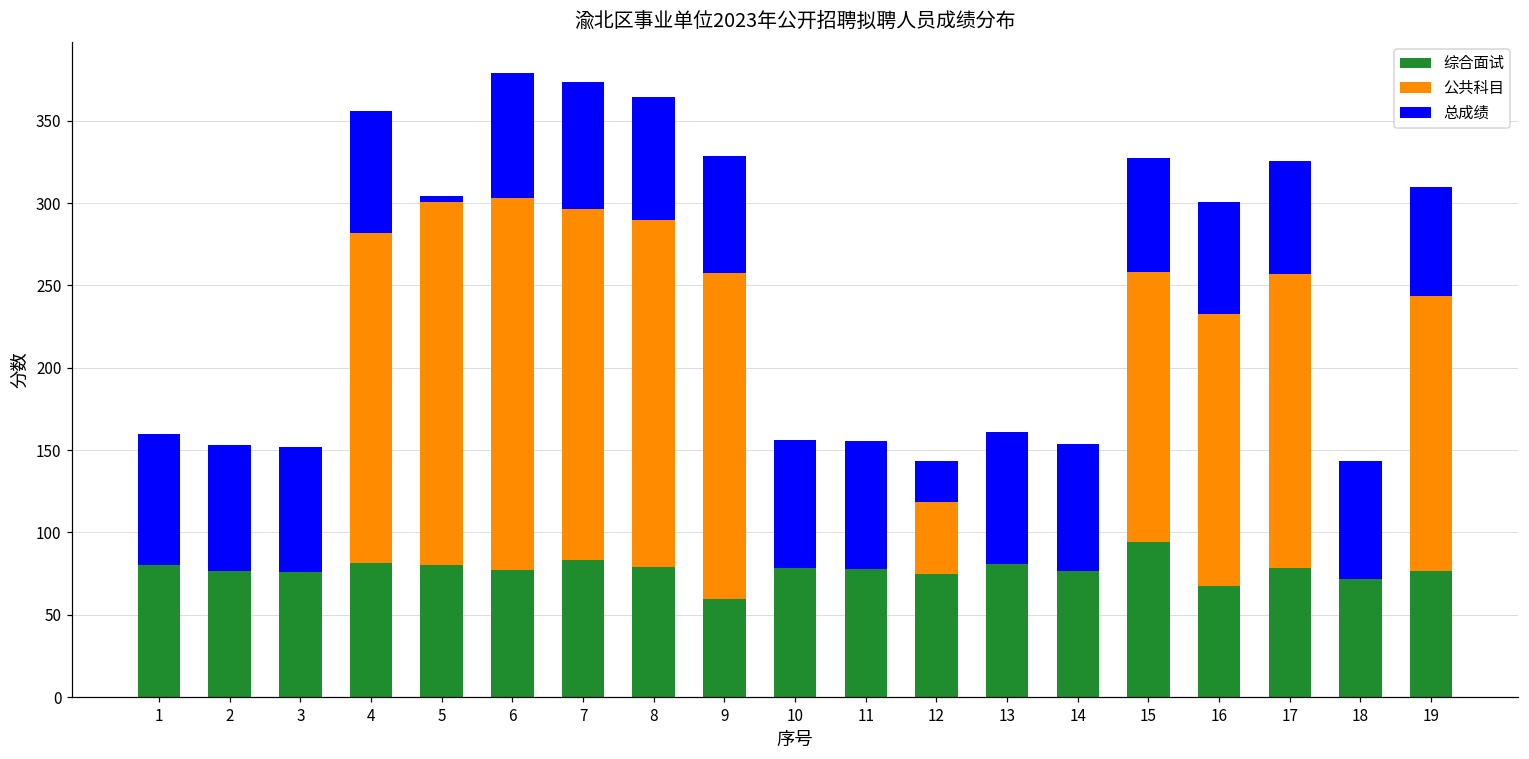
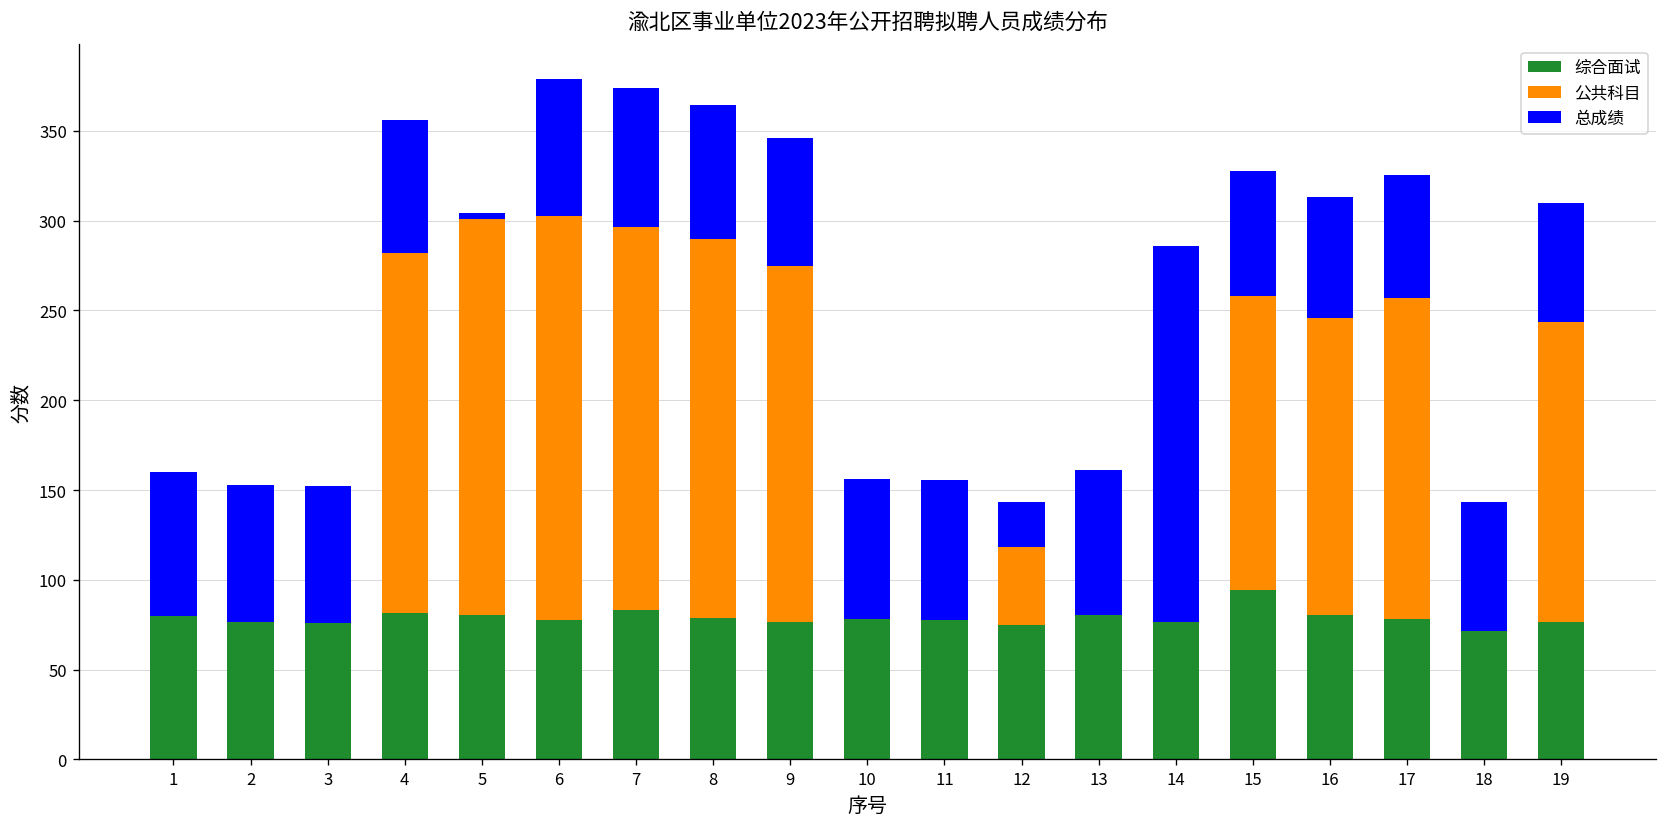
  {
    "综合面试": {
      "1": 80,
      "2": 76,
      "3": 76,
      "4": 82,
      "5": 80,
      "6": 77,
      "7": 83,
      "8": 79,
-     "9": 59,
+     "9": 77,
      "10": 78,
      "11": 78,
      "12": 75,
      "13": 81,
      "14": 77,
      "15": 94,
-     "16": 67,
+     "16": 80,
      "17": 78,
      "18": 72,
      "19": 77
    },
    "公共科目": {
      "1": 0,
      "2": 0,
      "3": 0,
      "4": 200,
      "5": 220,
      "6": 225,
      "7": 213,
      "8": 211,
      "9": 198,
      "10": 0,
      "11": 0,
      "12": 44,
      "13": 0,
      "14": 0,
      "15": 164,
      "16": 166,
      "17": 179,
      "18": 0,
      "19": 167
    },
    "总成绩": {
      "1": 80,
      "2": 76,
      "3": 76,
      "4": 74,
      "5": 4,
      "6": 76,
      "7": 77,
      "8": 75,
      "9": 71,
      "10": 78,
      "11": 78,
      "12": 25,
      "13": 81,
-     "14": 77,
+     "14": 209,
      "15": 69,
      "16": 68,
      "17": 69,
      "18": 72,
      "19": 66
    }
  }
